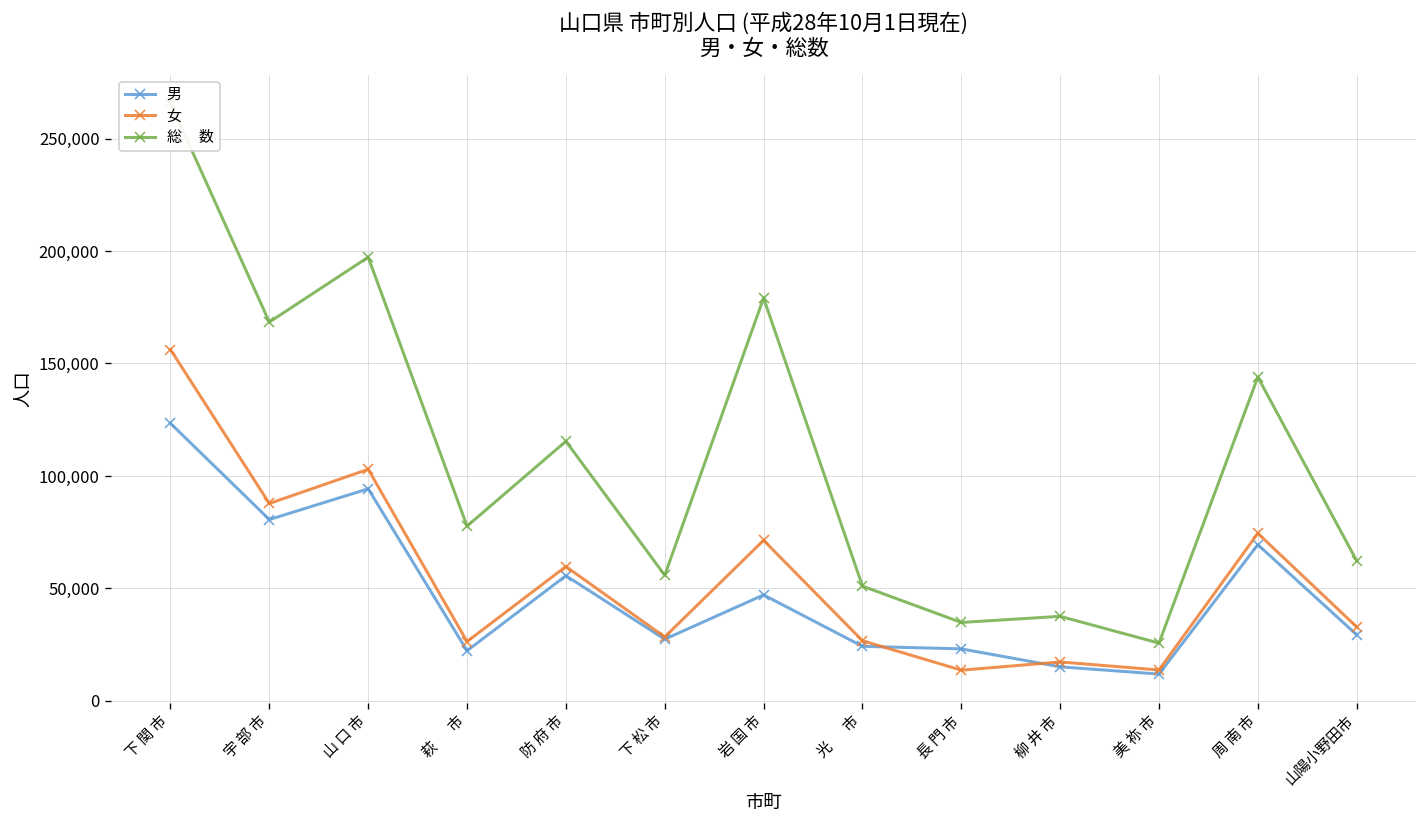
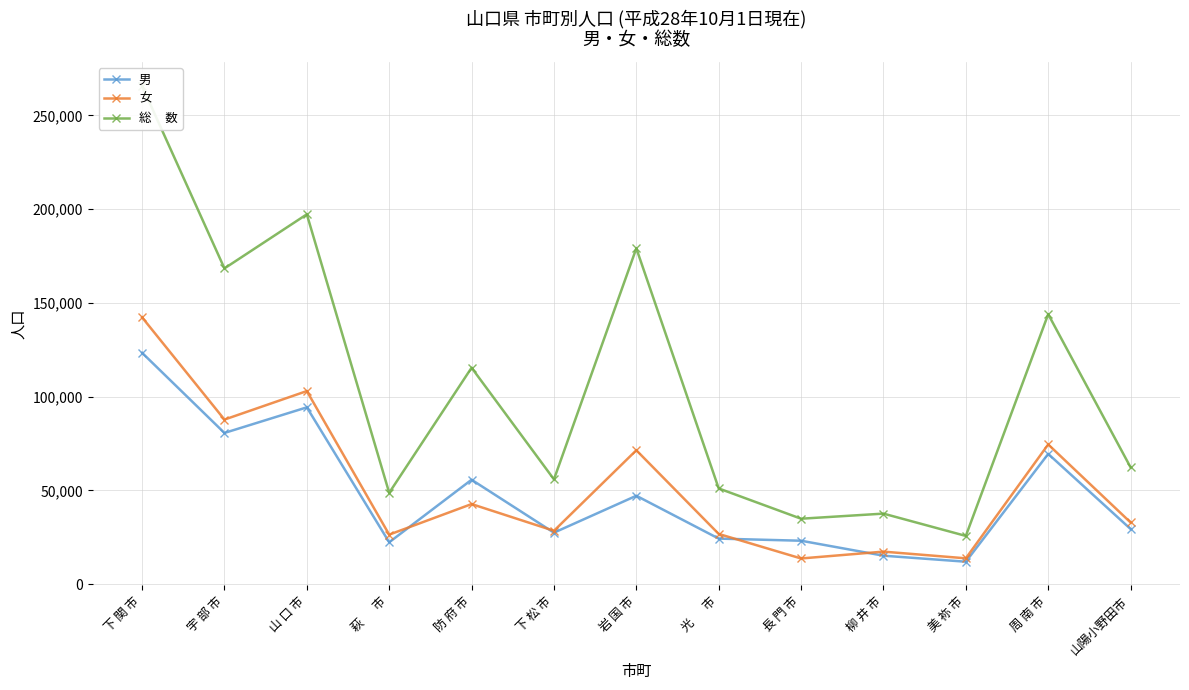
  {
    "男": {
      "下 関 市": "123,000",
      "宇 部 市": "81,000",
      "山 口 市": "94,000",
      "萩 市": "22,000",
      "防 府 市": "56,000",
      "岩 国 市": "47,000",
      "光 市": "24,000",
      "長 門 市": "23,000",
      "柳 井 市": "15,000",
      "美 祢 市": "12,000",
      "周 南 市": "69,000",
      "山陽小野田市": "29,000"
    },
    "女": {
-     "下 関 市": "156,000",
+     "下 関 市": "142,000",
      "宇 部 市": "88,000",
      "山 口 市": "103,000",
      "萩 市": "26,000",
-     "防 府 市": "60,000",
+     "防 府 市": "43,000",
      "岩 国 市": "71,000",
      "光 市": "27,000",
      "長 門 市": "14,000",
      "柳 井 市": "17,000",
      "美 祢 市": "14,000",
      "周 南 市": "75,000",
      "山陽小野田市": "33,000"
    },
    "総 数": {
      "宇 部 市": "168,000",
      "山 口 市": "197,000",
-     "萩 市": "78,000",
+     "萩 市": "49,000",
      "防 府 市": "115,000",
      "下 松 市": "56,000",
      "岩 国 市": "179,000",
      "光 市": "51,000",
      "長 門 市": "35,000",
      "柳 井 市": "38,000",
      "美 祢 市": "26,000",
      "周 南 市": "144,000",
      "山陽小野田市": "62,000"
    }
  }
